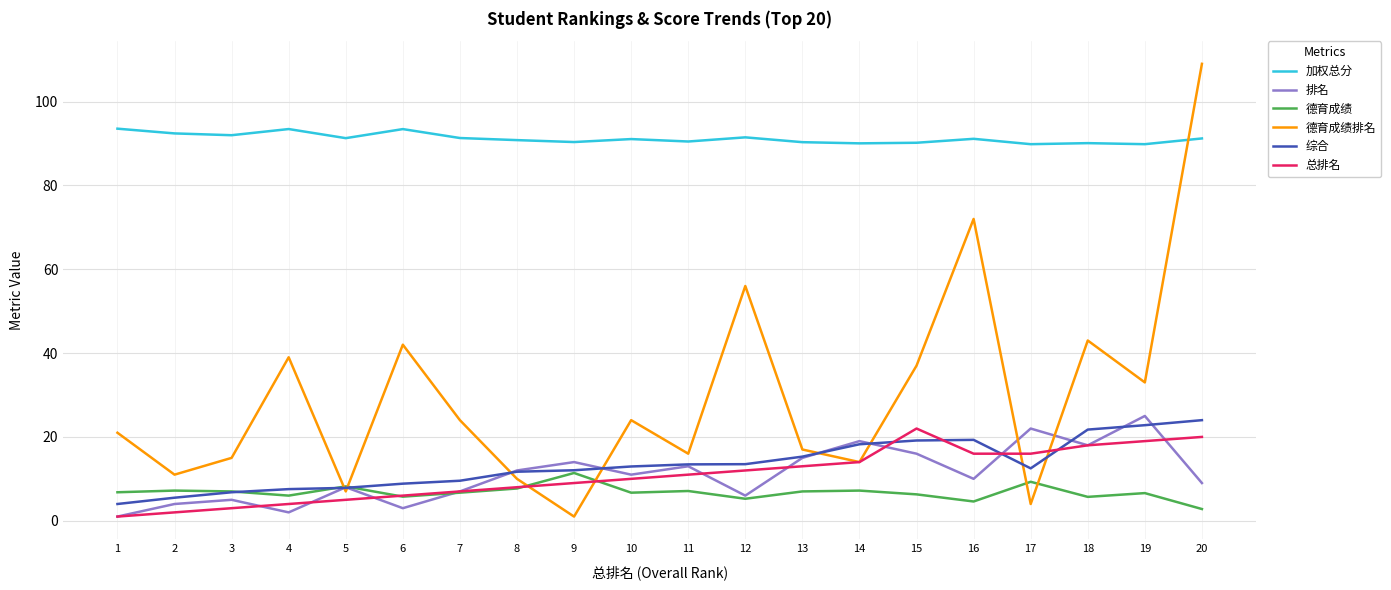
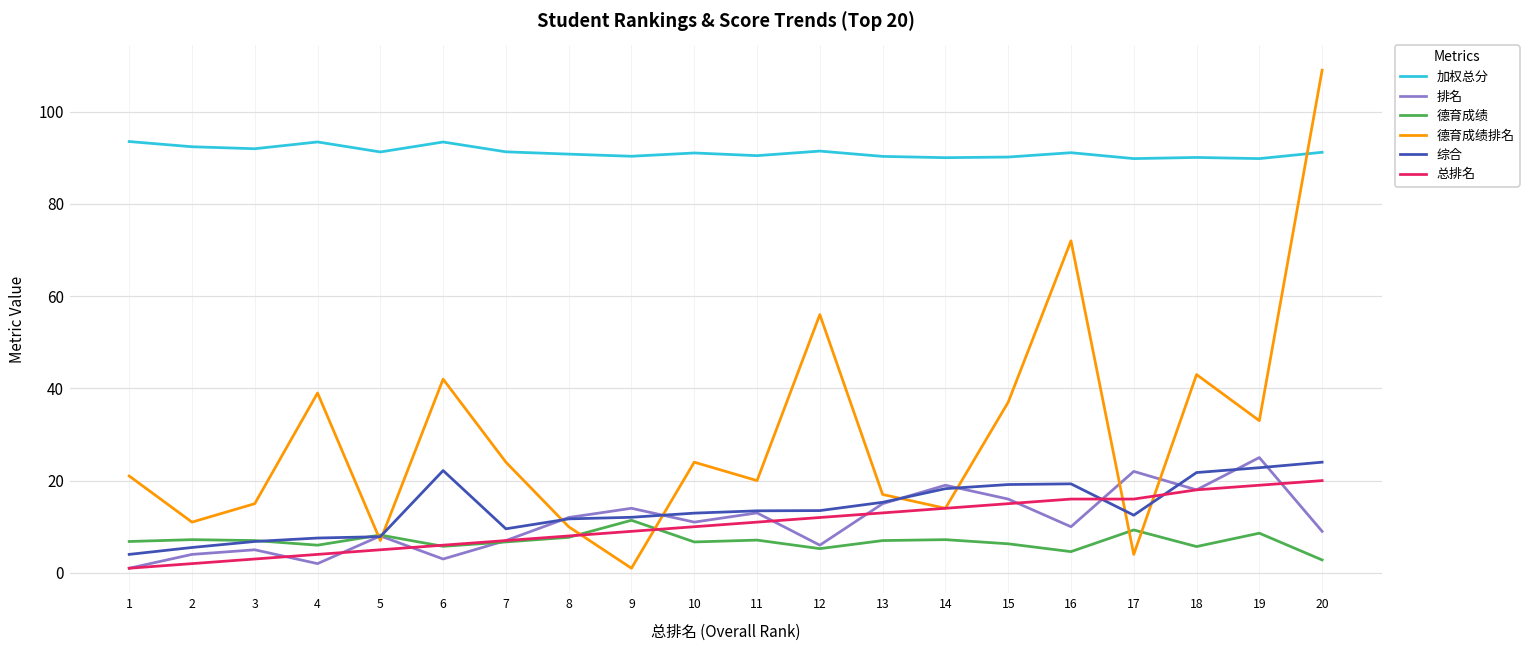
  {
    "加权总分": {
      "1": 94,
      "2": 92,
      "3": 92,
      "4": 93,
      "5": 91,
      "6": 93,
      "7": 91,
      "8": 91,
      "9": 90,
      "10": 91,
      "11": 90,
      "12": 91,
      "13": 90,
      "14": 90,
      "15": 90,
      "16": 91,
      "17": 90,
      "18": 90,
      "19": 90,
      "20": 91
    },
    "排名": {
      "2": 4,
      "3": 5,
      "4": 2,
      "6": 3,
      "9": 14,
      "10": 11,
      "12": 6,
      "14": 19,
      "15": 16,
      "16": 10,
      "17": 22,
      "19": 25,
      "20": 9
    },
    "德育成绩": {
      "1": 7,
      "2": 7,
      "4": 6,
      "9": 11,
      "10": 7,
      "11": 7,
      "12": 5,
      "13": 7,
      "14": 7,
      "15": 6,
      "16": 5,
      "17": 9,
      "18": 6,
-     "19": 7,
+     "19": 9,
      "20": 3
    },
    "德育成绩排名": {
      "1": 21,
      "2": 11,
      "3": 15,
      "4": 39,
      "5": 7,
      "6": 42,
      "7": 24,
      "8": 10,
      "9": 1,
      "10": 24,
-     "11": 16,
+     "11": 20,
      "12": 56,
      "13": 17,
      "15": 37,
      "16": 72,
      "17": 4,
      "18": 43,
      "19": 33,
      "20": 109
    },
    "综合": {
      "1": 4,
      "2": 6,
      "4": 8,
-     "6": 9,
+     "6": 22,
      "7": 10,
      "9": 12,
      "10": 13,
      "12": 14,
      "14": 18,
      "15": 19,
      "16": 19,
      "17": 13,
      "18": 22,
      "19": 23,
      "20": 24
    },
    "总排名": {
      "2": 2,
      "3": 3,
      "4": 4,
      "5": 5,
      "9": 9,
      "10": 10,
      "11": 11,
      "12": 12,
      "13": 13,
-     "15": 22,
+     "15": 15,
      "16": 16,
      "17": 16,
      "19": 19,
      "20": 20
    }
  }
